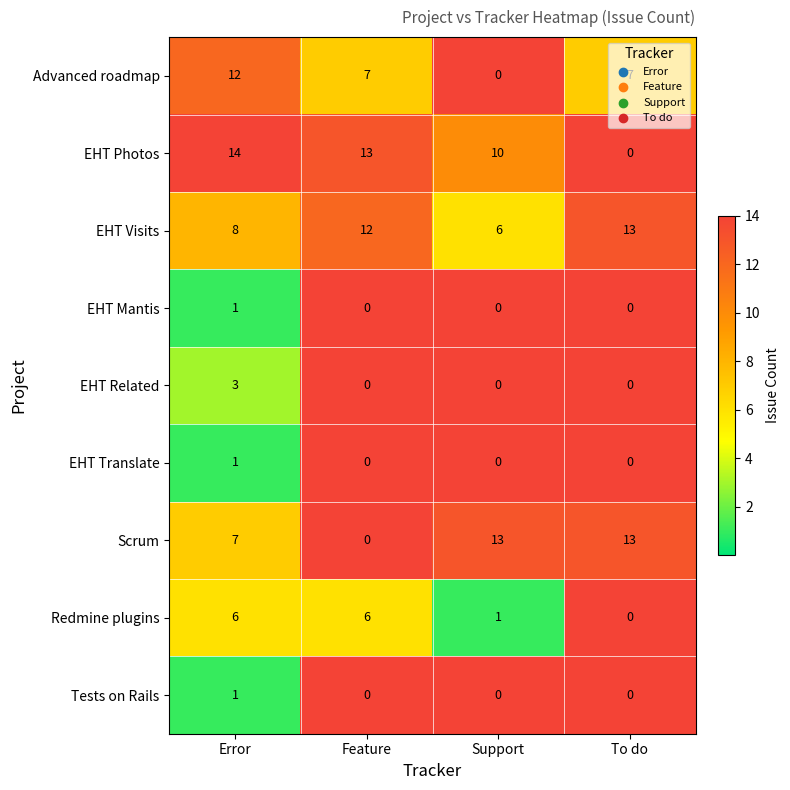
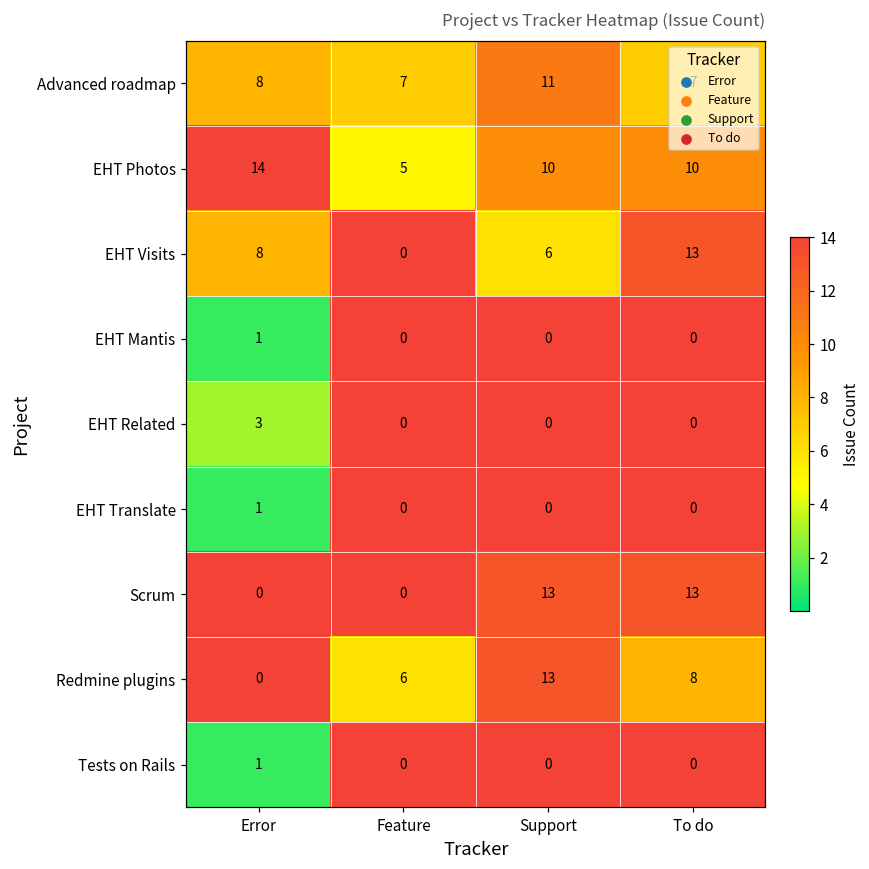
  {
    "Advanced roadmap": {
-     "Error": 12,
+     "Error": 8,
      "Feature": 7,
-     "Support": 0
+     "Support": 11
    },
    "EHT Photos": {
      "Error": 14,
-     "Feature": 13,
+     "Feature": 5,
      "Support": 10,
-     "To do": 0
+     "To do": 10
    },
    "EHT Visits": {
      "Error": 8,
-     "Feature": 12,
+     "Feature": 0,
      "Support": 6,
      "To do": 13
    },
    "EHT Mantis": {
      "Error": 1,
      "Feature": 0,
      "Support": 0,
      "To do": 0
    },
    "EHT Related": {
      "Error": 3,
      "Feature": 0,
      "Support": 0,
      "To do": 0
    },
    "EHT Translate": {
      "Error": 1,
      "Feature": 0,
      "Support": 0,
      "To do": 0
    },
    "Scrum": {
-     "Error": 7,
+     "Error": 0,
      "Feature": 0,
      "Support": 13,
      "To do": 13
    },
    "Redmine plugins": {
-     "Error": 6,
+     "Error": 0,
      "Feature": 6,
-     "Support": 1,
-     "To do": 0
+     "Support": 13,
+     "To do": 8
    },
    "Tests on Rails": {
      "Error": 1,
      "Feature": 0,
      "Support": 0,
      "To do": 0
    }
  }
